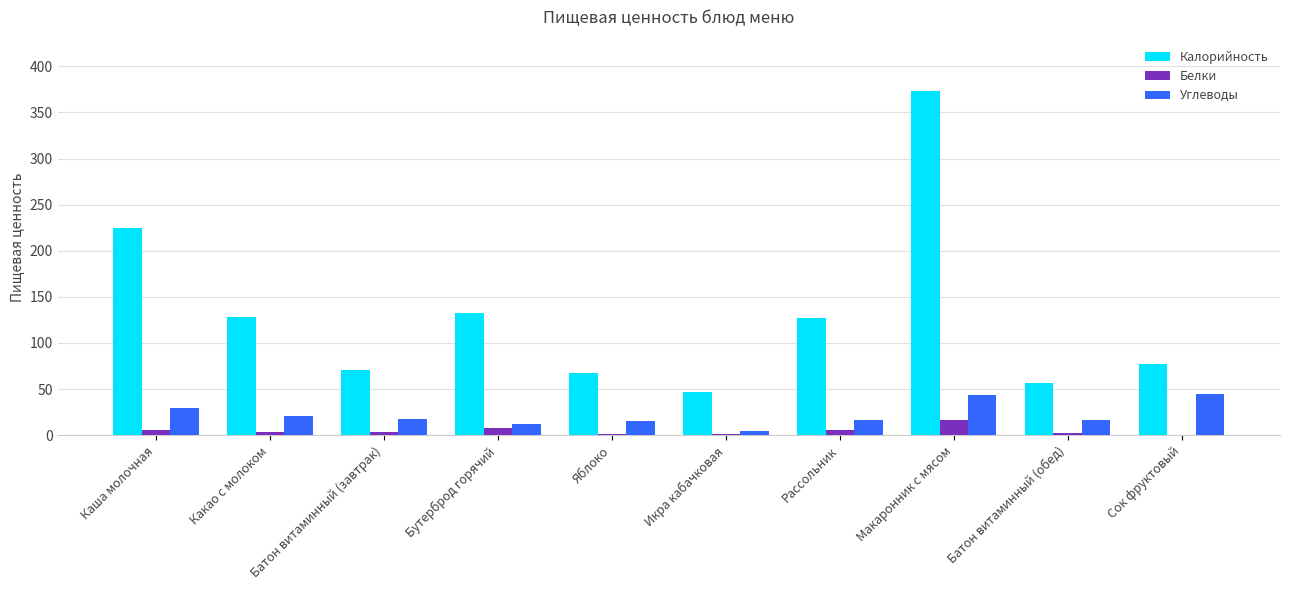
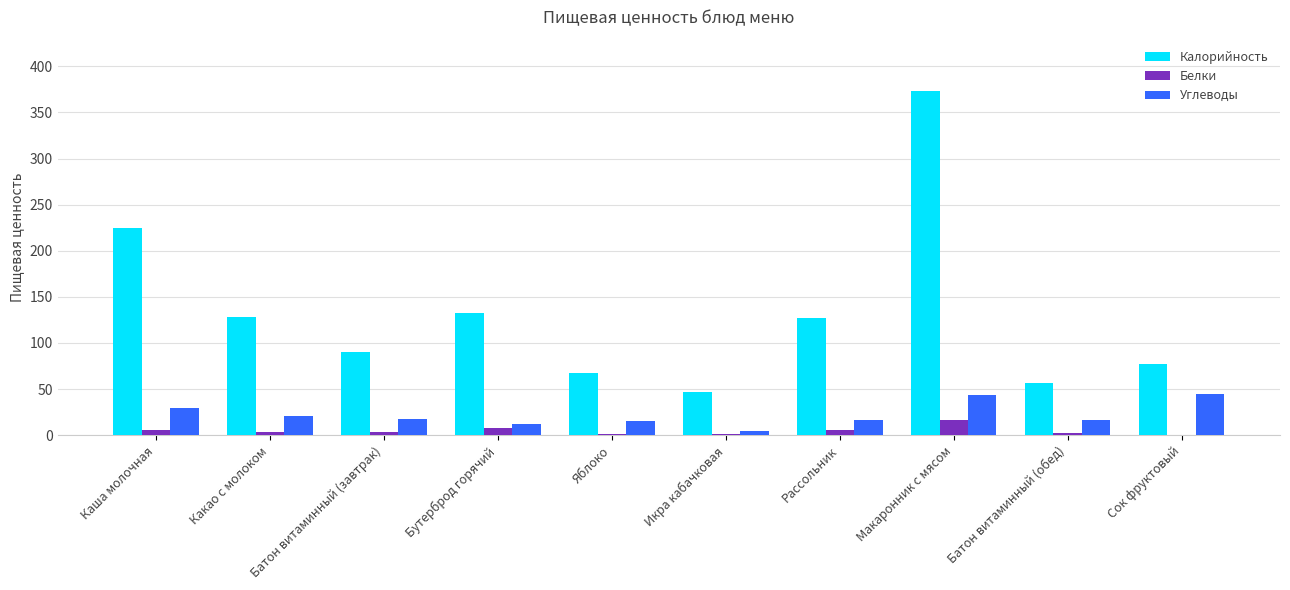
  {
    "Калорийность": {
      "Каша молочная": 230,
      "Какао с молоком": 130,
-     "Батон витаминный (завтрак)": 70,
+     "Батон витаминный (завтрак)": 90,
      "Бутерброд горячий": 130,
      "Яблоко": 70,
      "Икра кабачковая": 50,
      "Рассольник": 130,
      "Макаронник с мясом": 370,
      "Батон витаминный (обед)": 60,
      "Сок фруктовый": 80
    },
    "Белки": {
      "Каша молочная": 10,
      "Какао с молоком": 0,
      "Батон витаминный (завтрак)": 0,
      "Бутерброд горячий": 10,
      "Рассольник": 10,
      "Макаронник с мясом": 20,
      "Сок фруктовый": 0
    },
    "Углеводы": {
      "Каша молочная": 30,
      "Какао с молоком": 20,
      "Батон витаминный (завтрак)": 20,
      "Бутерброд горячий": 10,
      "Яблоко": 20,
      "Икра кабачковая": 10,
      "Рассольник": 20,
      "Макаронник с мясом": 40,
      "Батон витаминный (обед)": 20,
      "Сок фруктовый": 50
    }
  }
